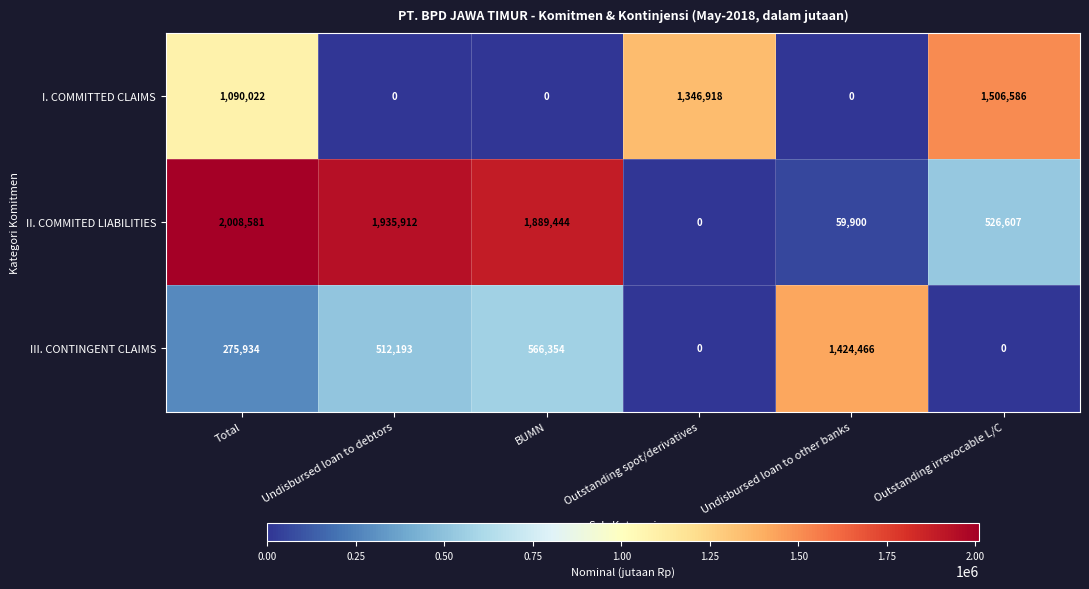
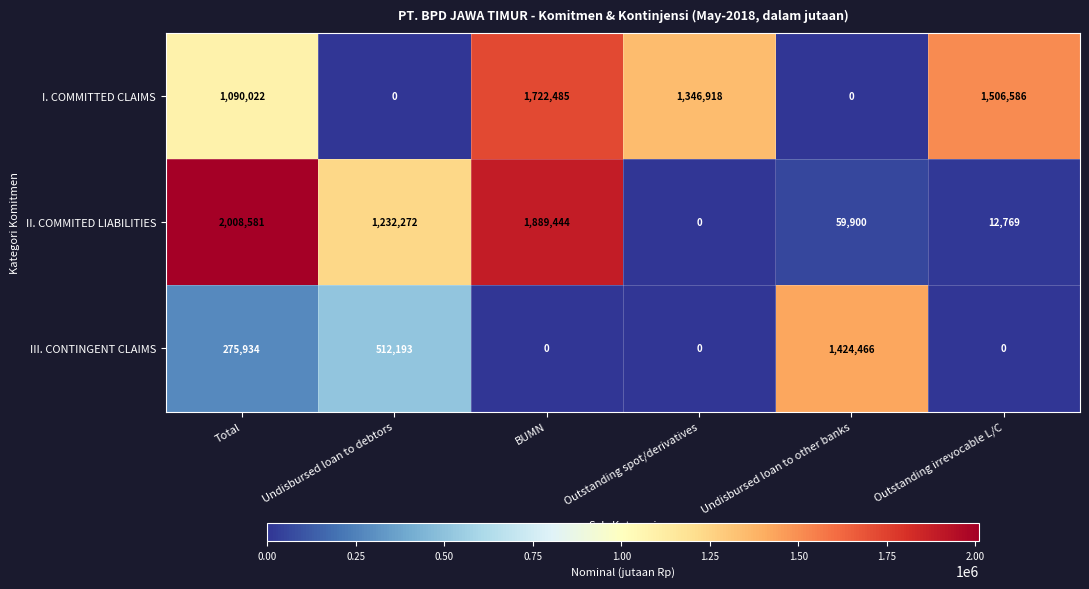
  {
    "I. COMMITTED CLAIMS": {
      "Total": "1,090,022",
      "Undisbursed loan to debtors": "0",
-     "BUMN": "0",
+     "BUMN": "1,722,485",
      "Outstanding spot/derivatives": "1,346,918",
      "Undisbursed loan to other banks": "0",
      "Outstanding irrevocable L/C": "1,506,586"
    },
    "II. COMMITED LIABILITIES": {
      "Total": "2,008,581",
-     "Undisbursed loan to debtors": "1,935,912",
+     "Undisbursed loan to debtors": "1,232,272",
      "BUMN": "1,889,444",
      "Outstanding spot/derivatives": "0",
      "Undisbursed loan to other banks": "59,900",
-     "Outstanding irrevocable L/C": "526,607"
+     "Outstanding irrevocable L/C": "12,769"
    },
    "III. CONTINGENT CLAIMS": {
      "Total": "275,934",
      "Undisbursed loan to debtors": "512,193",
-     "BUMN": "566,354",
+     "BUMN": "0",
      "Outstanding spot/derivatives": "0",
      "Undisbursed loan to other banks": "1,424,466",
      "Outstanding irrevocable L/C": "0"
    }
  }
